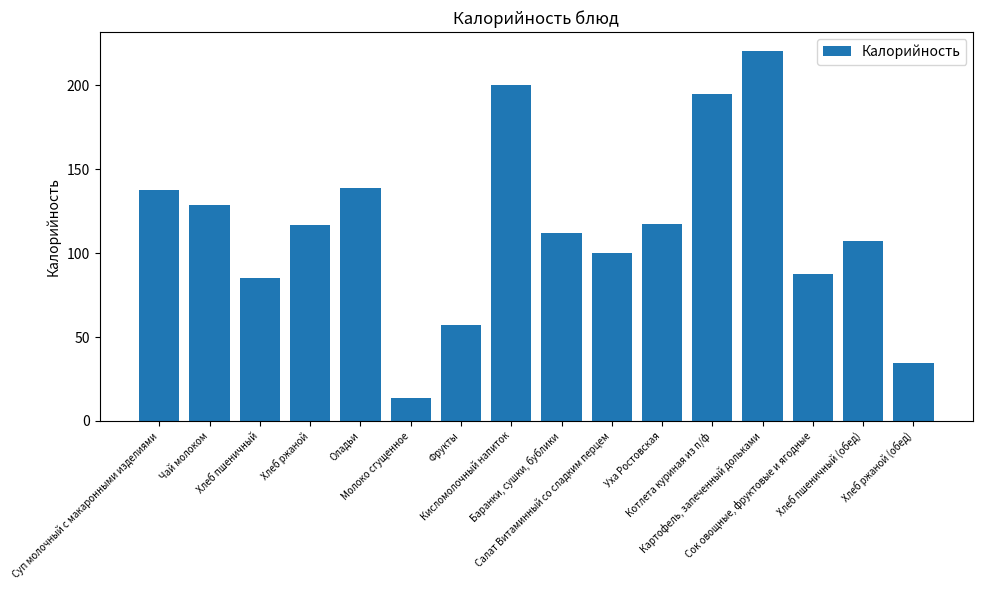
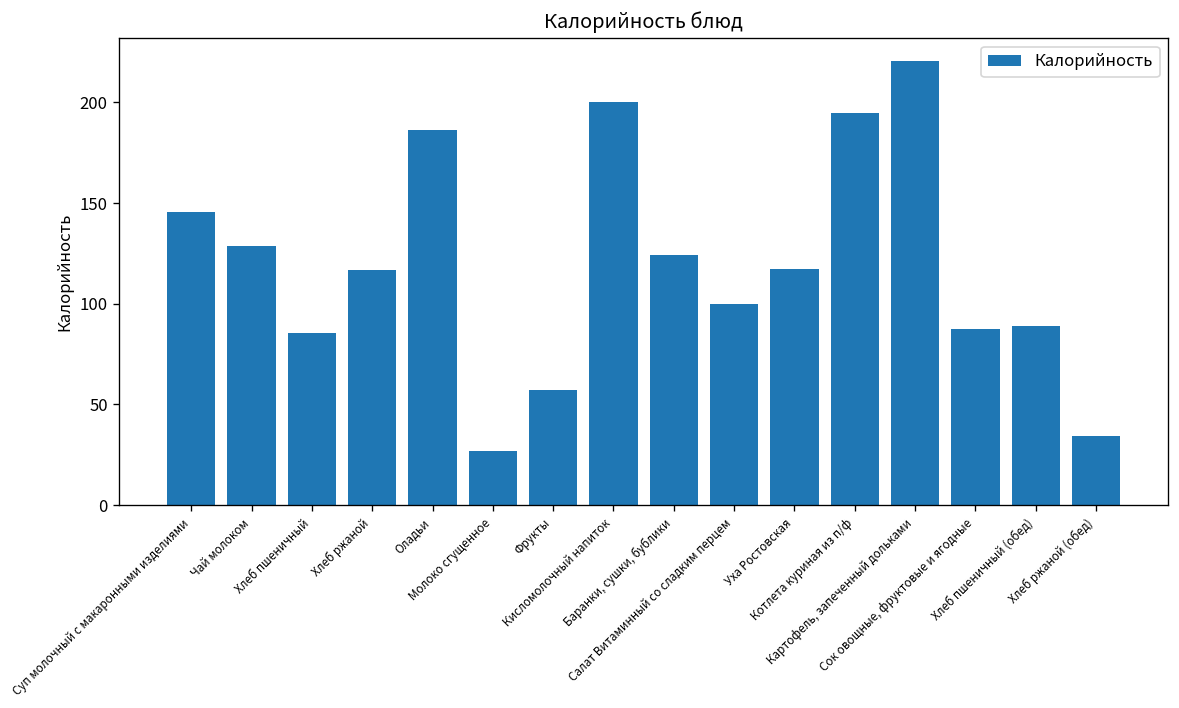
  {
-   "Суп молочный с макаронными изделиями": 138,
+   "Суп молочный с макаронными изделиями": 146,
    "Чай молоком": 129,
    "Хлеб пшеничный": 85,
    "Хлеб ржаной": 117,
-   "Оладьи": 139,
-   "Молоко сгущенное": 14,
+   "Оладьи": 186,
+   "Молоко сгущенное": 27,
    "Фрукты": 57,
    "Кисломолочный напиток": 200,
-   "Баранки, сушки, бублики": 112,
+   "Баранки, сушки, бублики": 124,
    "Салат Витаминный со сладким перцем": 100,
    "Уха Ростовская": 117,
    "Котлета куриная из п/ф": 195,
    "Картофель, запеченный дольками": 221,
    "Сок овощные, фруктовые и ягодные": 87,
-   "Хлеб пшеничный (обед)": 107,
+   "Хлеб пшеничный (обед)": 89,
    "Хлеб ржаной (обед)": 34
  }
